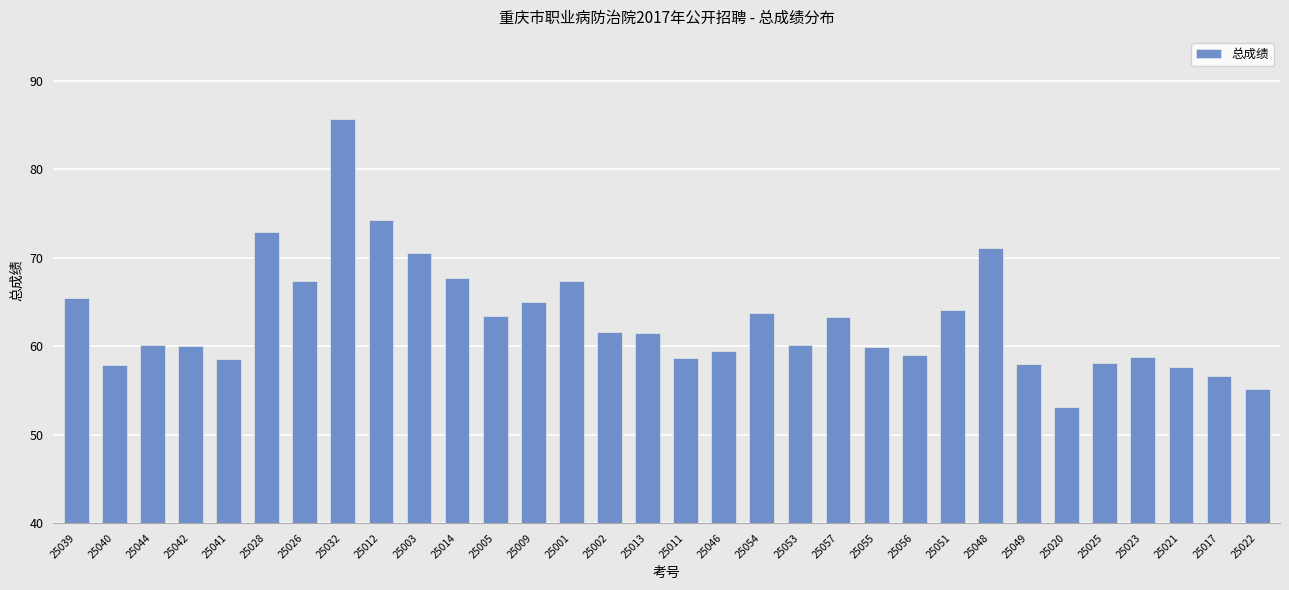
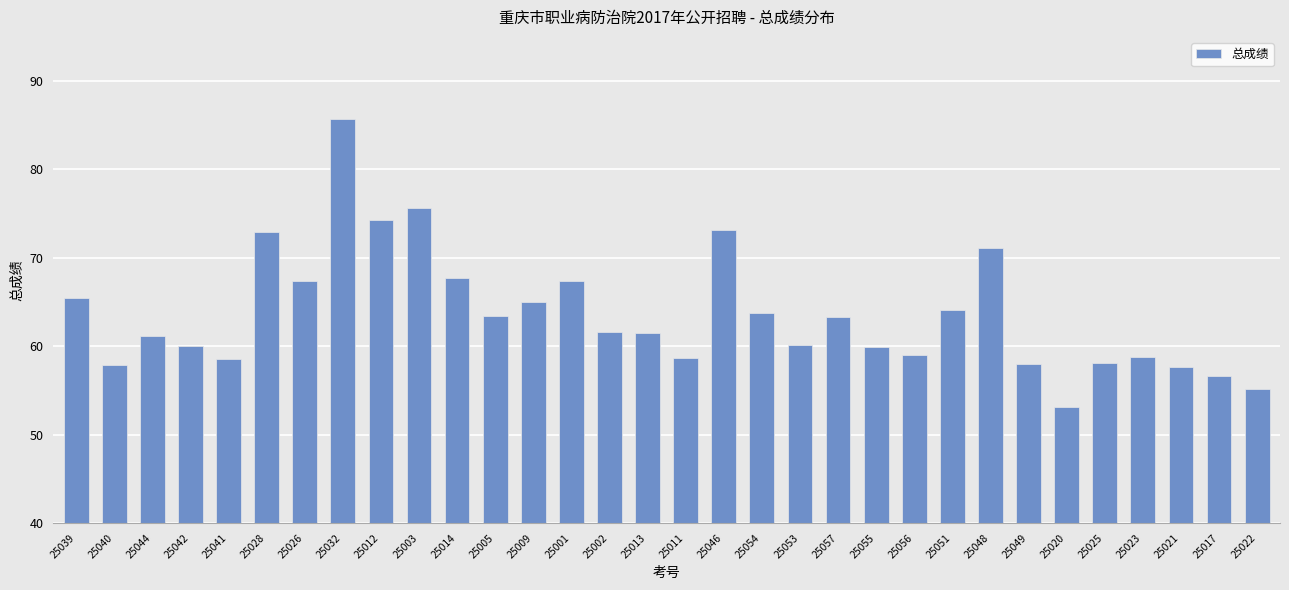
  {
    "25039": 65,
    "25040": 58,
-   "25044": 60,
+   "25044": 61,
    "25042": 60,
    "25041": 59,
    "25028": 73,
    "25026": 67,
    "25032": 86,
    "25012": 74,
-   "25003": 71,
+   "25003": 76,
    "25014": 68,
    "25005": 63,
    "25009": 65,
    "25001": 67,
    "25002": 62,
    "25013": 62,
    "25011": 59,
-   "25046": 60,
+   "25046": 73,
    "25054": 64,
    "25053": 60,
    "25057": 63,
    "25055": 60,
    "25056": 59,
    "25051": 64,
    "25048": 71,
    "25049": 58,
    "25020": 53,
    "25025": 58,
    "25023": 59,
    "25021": 58,
    "25017": 57,
    "25022": 55
  }
